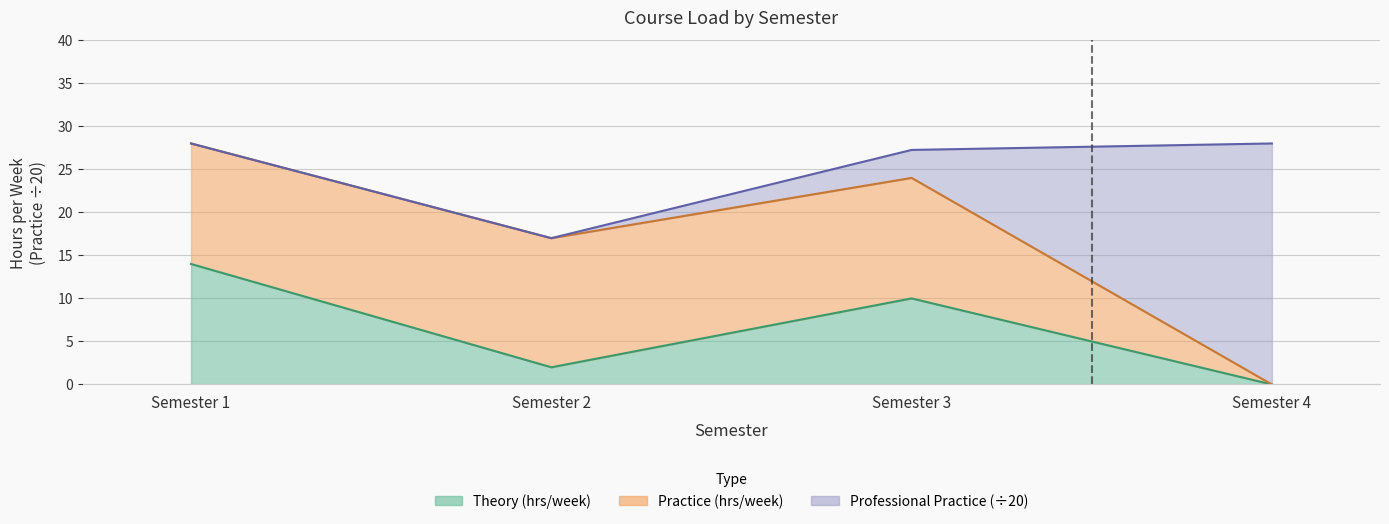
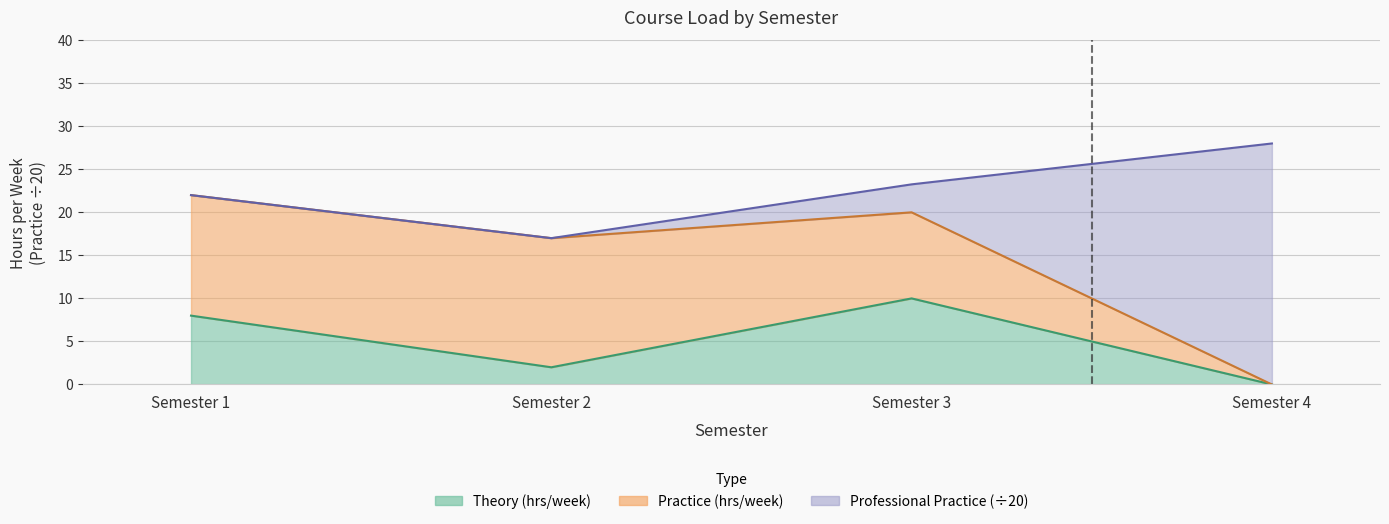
  {
    "Theory (hrs/week)": {
-     "Semester 1": 14,
+     "Semester 1": 8,
      "Semester 2": 2,
      "Semester 3": 10
    },
    "Practice (hrs/week)": {
-     "Semester 3": 14
+     "Semester 3": 10
    },
    "Professional Practice (÷20)": {
      "Semester 3": 3,
      "Semester 4": 28
    }
  }
